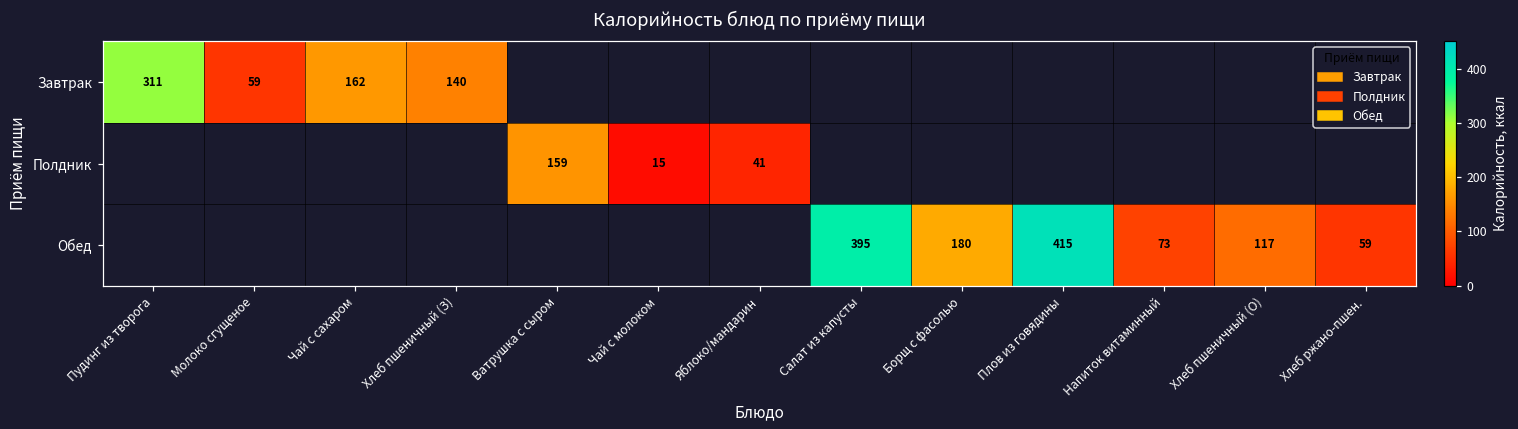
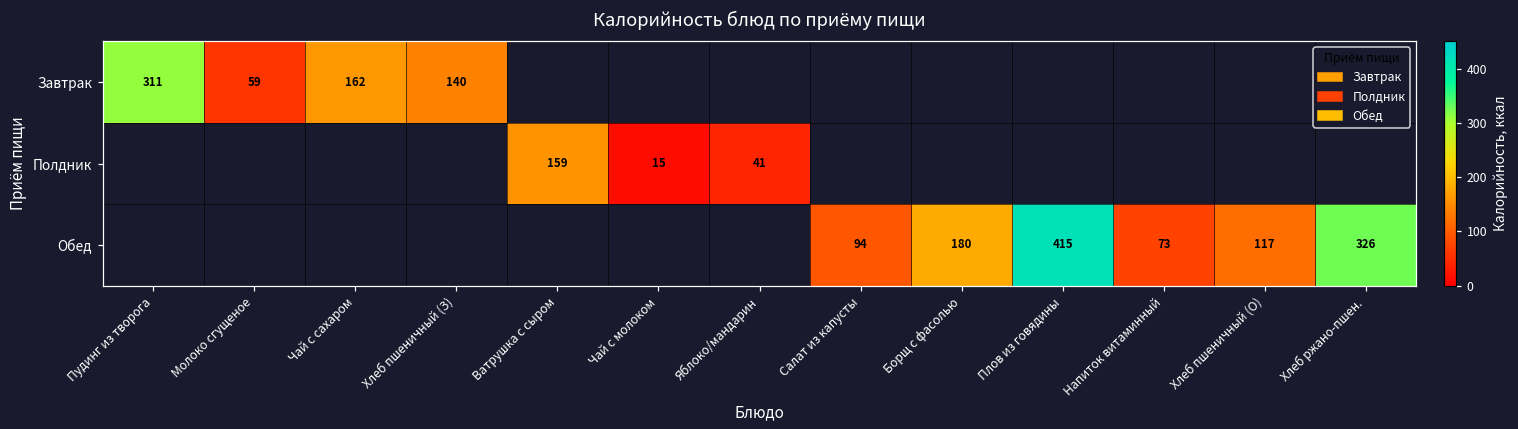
  {
    "Обед": {
-     "Салат из капусты": 395,
-     "Хлеб ржано-пшен.": 59
+     "Салат из капусты": 94,
+     "Хлеб ржано-пшен.": 326
    }
  }
